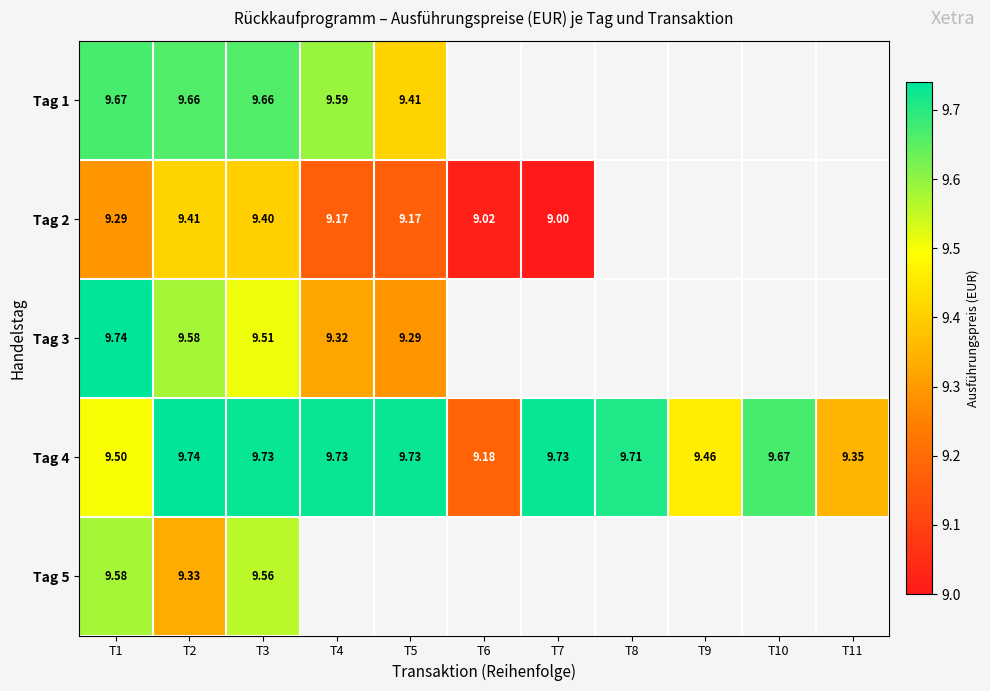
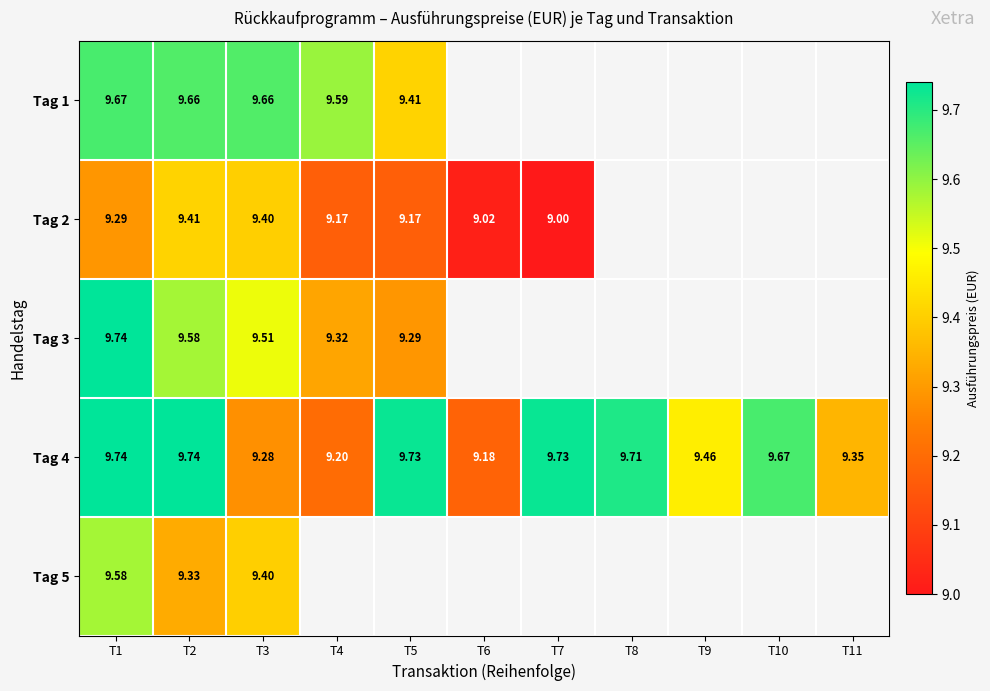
  {
    "Tag 1": {
      "T1": 9.67,
      "T2": 9.66,
      "T3": 9.66,
      "T4": 9.59,
      "T5": 9.41
    },
    "Tag 2": {
      "T1": 9.29,
      "T2": 9.41,
      "T3": 9.40,
      "T4": 9.17,
      "T5": 9.17,
      "T6": 9.02,
      "T7": 9.00
    },
    "Tag 3": {
      "T1": 9.74,
      "T2": 9.58,
      "T3": 9.51,
      "T4": 9.32,
      "T5": 9.29
    },
    "Tag 4": {
-     "T1": 9.50,
+     "T1": 9.74,
      "T2": 9.74,
-     "T3": 9.73,
-     "T4": 9.73,
+     "T3": 9.28,
+     "T4": 9.20,
      "T5": 9.73,
      "T6": 9.18,
      "T7": 9.73,
      "T8": 9.71,
      "T9": 9.46,
      "T10": 9.67,
      "T11": 9.35
    },
    "Tag 5": {
      "T1": 9.58,
      "T2": 9.33,
-     "T3": 9.56
+     "T3": 9.40
    }
  }
